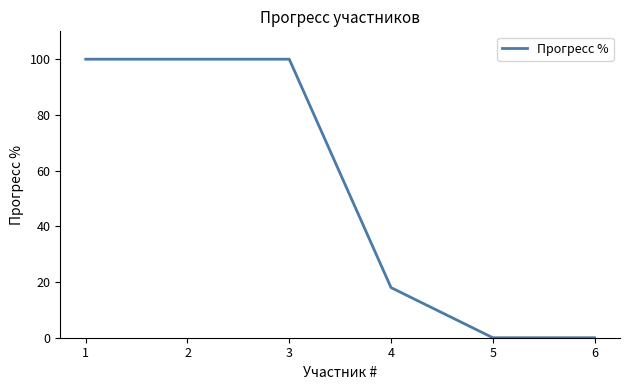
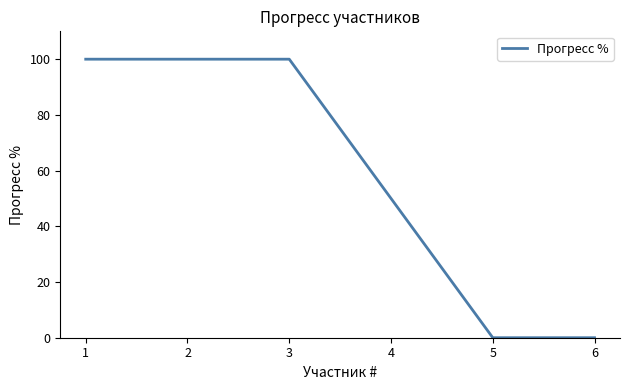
  {
    "1": 100,
    "2": 100,
    "3": 100,
-   "4": 18,
+   "4": 50,
    "5": 0,
    "6": 0
  }
